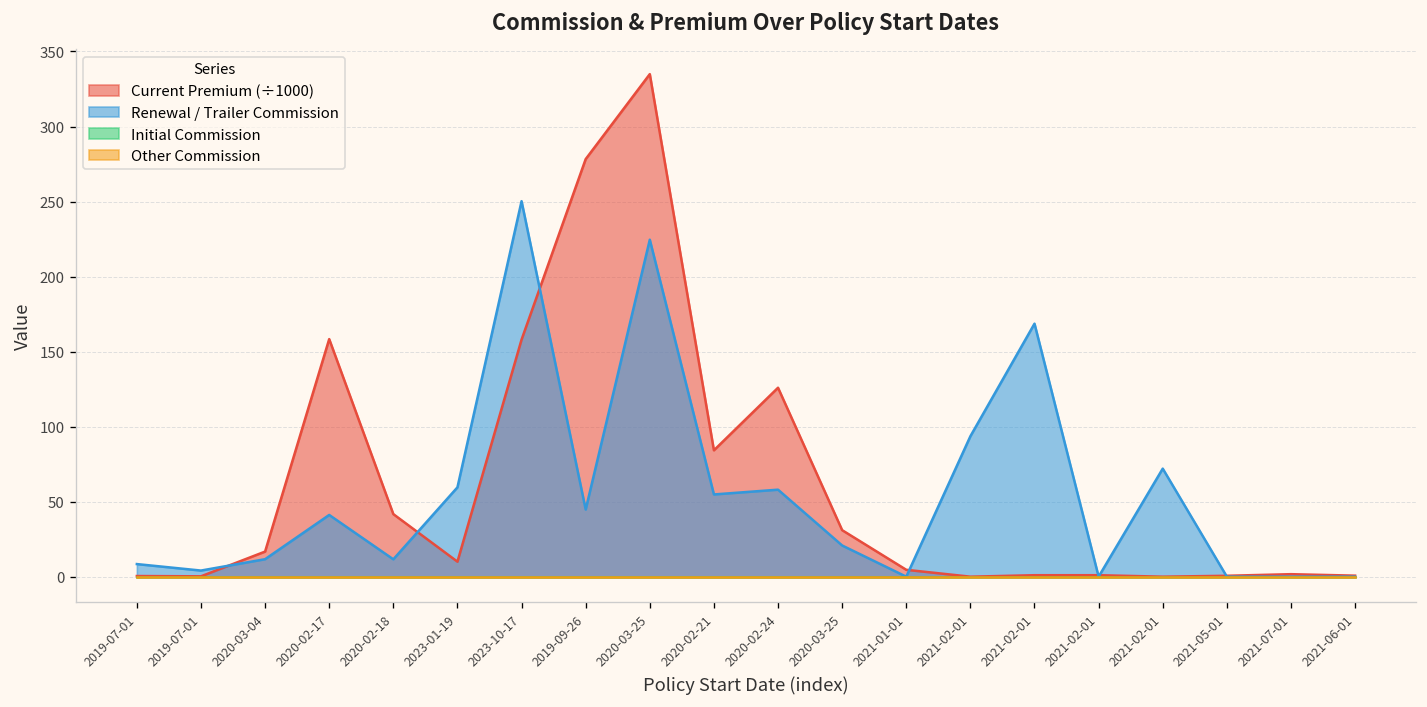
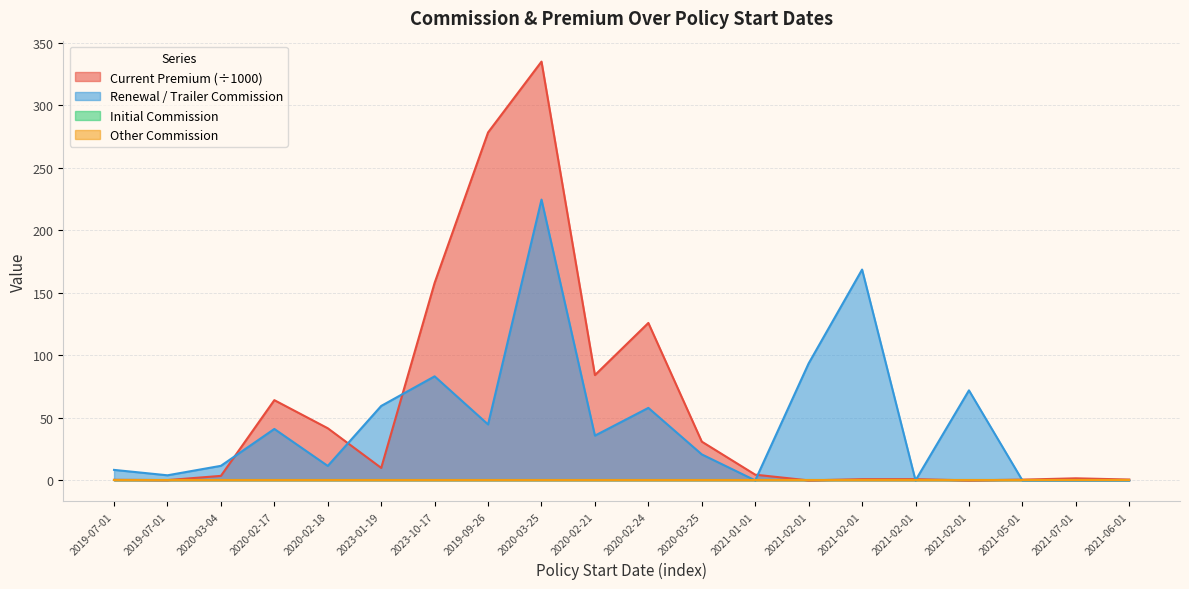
  {
    "Current Premium (÷1000)": {
-     "2020-03-04": 17,
-     "2020-02-17": 158,
+     "2020-03-04": 4,
+     "2020-02-17": 64,
      "2020-02-18": 42,
      "2023-01-19": 10,
      "2023-10-17": 158,
      "2019-09-26": 278,
      "2020-02-21": 84,
      "2020-02-24": 126,
      "2021-01-01": 5
    },
    "Renewal / Trailer Commission": {
      "2020-03-04": 12,
      "2020-02-17": 41,
      "2020-02-18": 12,
      "2023-01-19": 60,
-     "2023-10-17": 250,
+     "2023-10-17": 83,
      "2019-09-26": 45,
-     "2020-02-21": 55,
+     "2020-02-21": 36,
      "2020-02-24": 58
    },
    "Other Commission": {
      "2020-03-04": 0,
      "2020-02-17": 0,
      "2020-02-18": 0,
      "2023-01-19": 0,
      "2023-10-17": 0,
      "2019-09-26": 0,
      "2020-02-21": 0,
      "2020-02-24": 0
    }
  }
